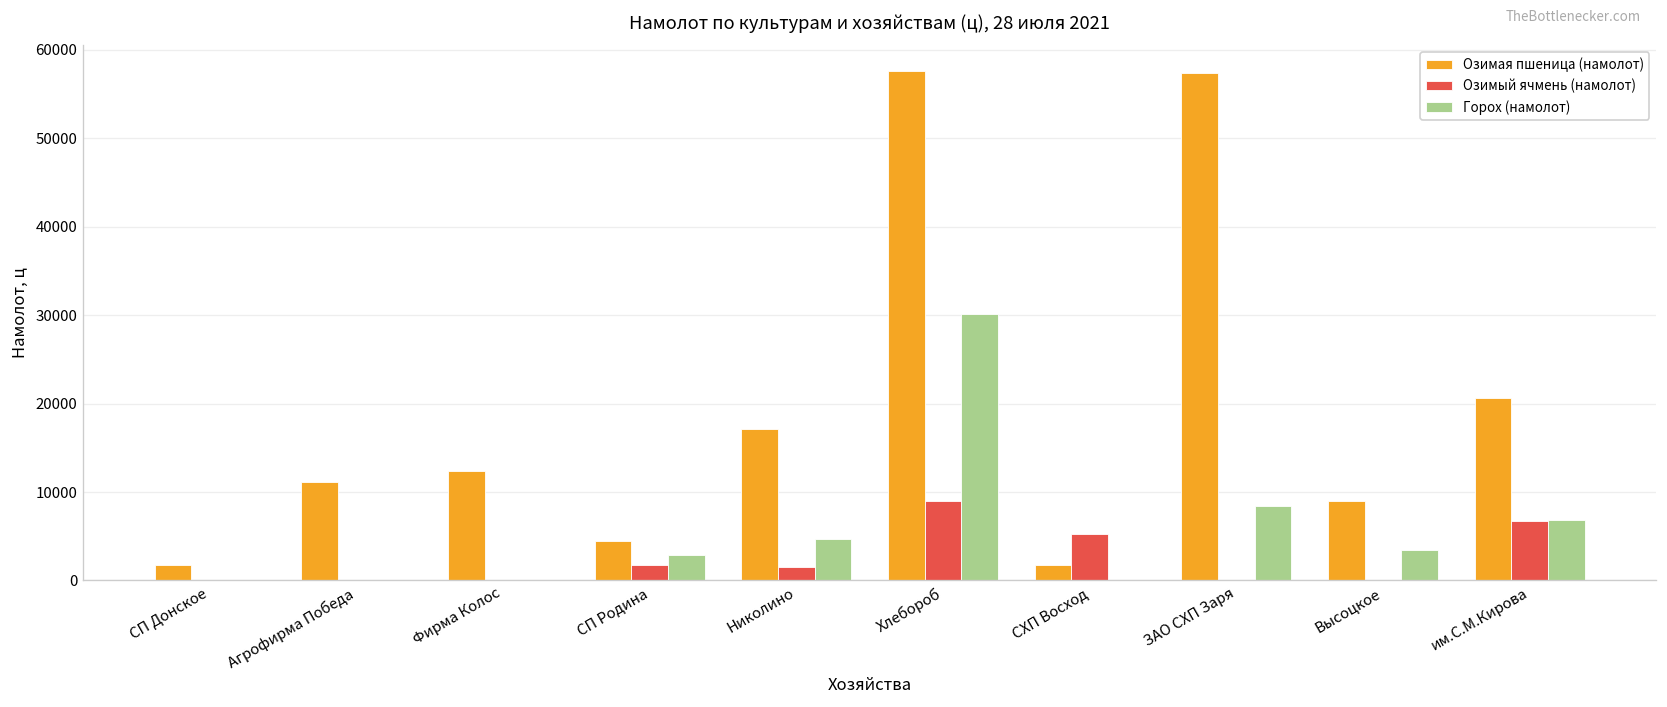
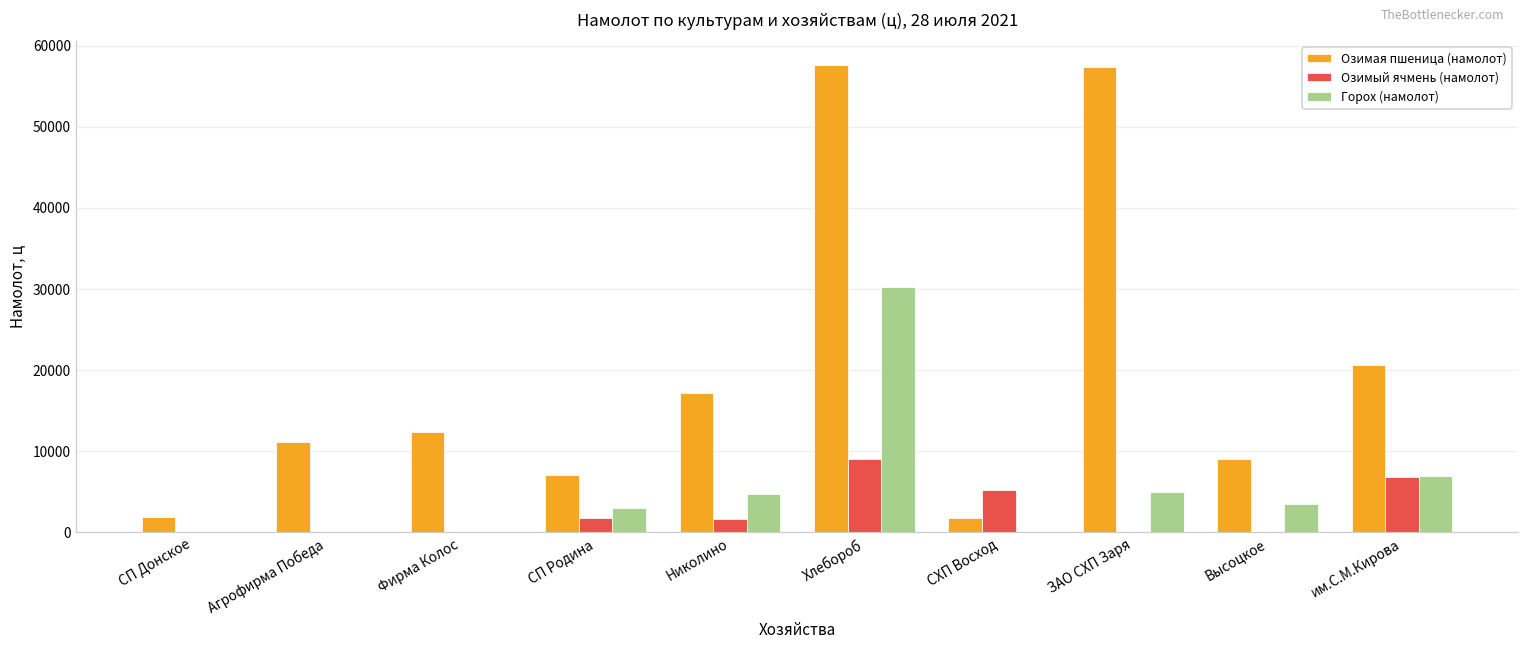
  {
    "Озимая пшеница (намолот)": {
      "СП Донское": 2000,
      "Агрофирма Победа": 11000,
      "Фирма Колос": 12000,
-     "СП Родина": 4000,
+     "СП Родина": 7000,
      "Николино": 17000,
      "Хлебороб": 58000,
      "СХП Восход": 2000,
      "ЗАО СХП Заря": 57000,
      "Высоцкое": 9000,
      "им.С.М.Кирова": 21000
    },
    "Озимый ячмень (намолот)": {
      "СП Донское": 0,
      "Агрофирма Победа": 0,
      "Фирма Колос": 0,
      "СП Родина": 2000,
      "Николино": 2000,
      "Хлебороб": 9000,
      "СХП Восход": 5000,
      "ЗАО СХП Заря": 0,
      "Высоцкое": 0,
      "им.С.М.Кирова": 7000
    },
    "Горох (намолот)": {
      "СП Донское": 0,
      "Агрофирма Победа": 0,
      "Фирма Колос": 0,
      "СП Родина": 3000,
      "Николино": 5000,
      "Хлебороб": 30000,
      "СХП Восход": 0,
-     "ЗАО СХП Заря": 8000,
+     "ЗАО СХП Заря": 5000,
      "Высоцкое": 3000,
      "им.С.М.Кирова": 7000
    }
  }
